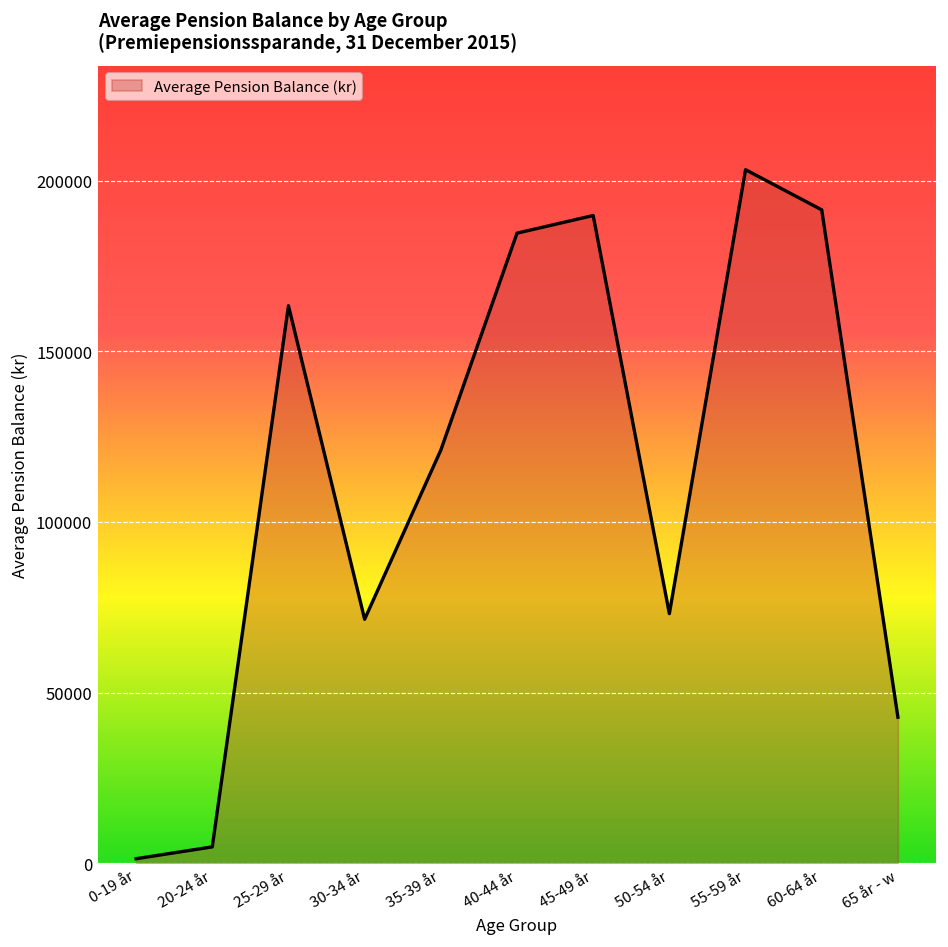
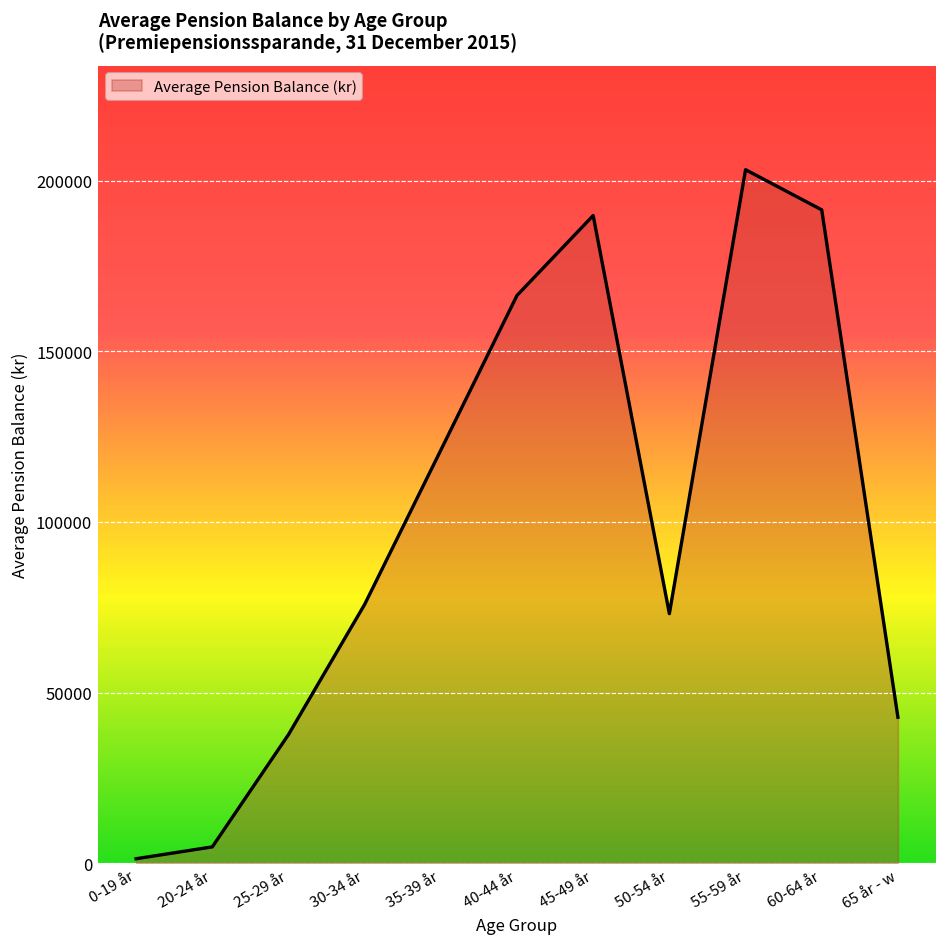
  {
    "0-19 år": 1000,
    "20-24 år": 5000,
-   "25-29 år": 163000,
-   "30-34 år": 71000,
+   "25-29 år": 38000,
+   "30-34 år": 76000,
    "35-39 år": 121000,
-   "40-44 år": 185000,
+   "40-44 år": 166000,
    "45-49 år": 190000,
    "50-54 år": 73000,
    "55-59 år": 203000,
    "60-64 år": 191000,
    "65 år - w": 43000
  }
